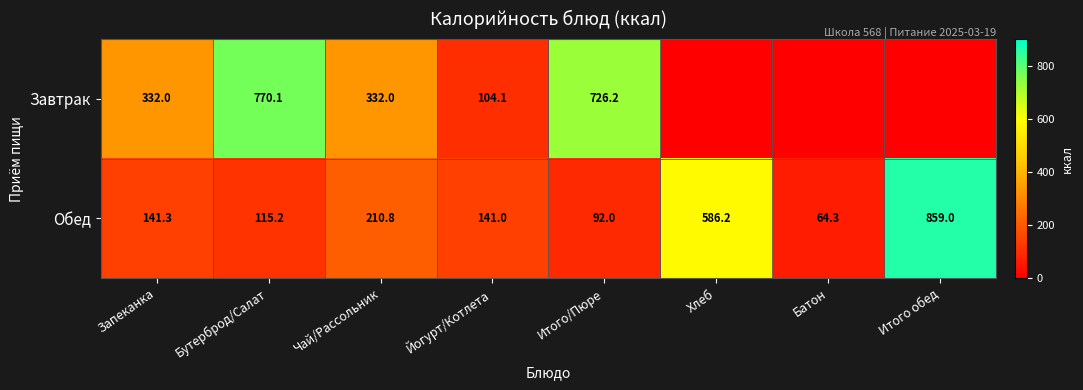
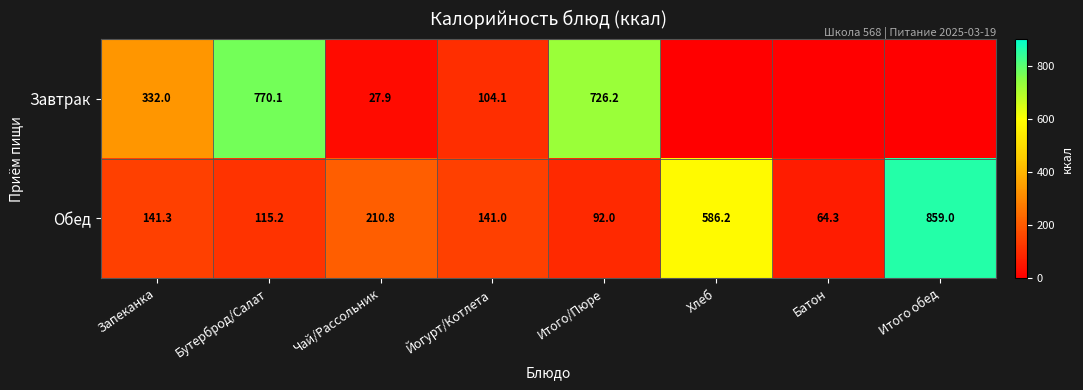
  {
    "Завтрак": {
      "Запеканка": 332.0,
      "Бутерброд/Салат": 770.1,
-     "Чай/Рассольник": 332.0,
+     "Чай/Рассольник": 27.9,
      "Йогурт/Котлета": 104.1,
      "Итого/Пюре": 726.2
    },
    "Обед": {
      "Запеканка": 141.3,
      "Бутерброд/Салат": 115.2,
      "Чай/Рассольник": 210.8,
      "Йогурт/Котлета": 141.0,
      "Итого/Пюре": 92.0,
      "Хлеб": 586.2,
      "Батон": 64.3,
      "Итого обед": 859.0
    }
  }
